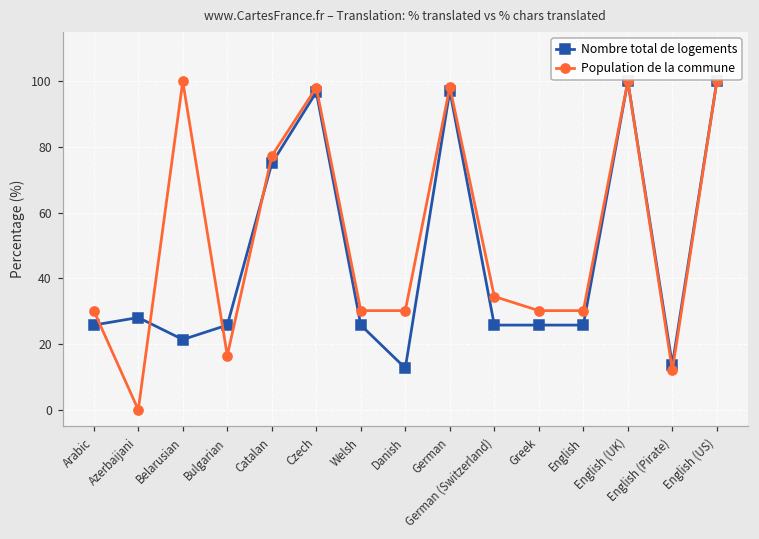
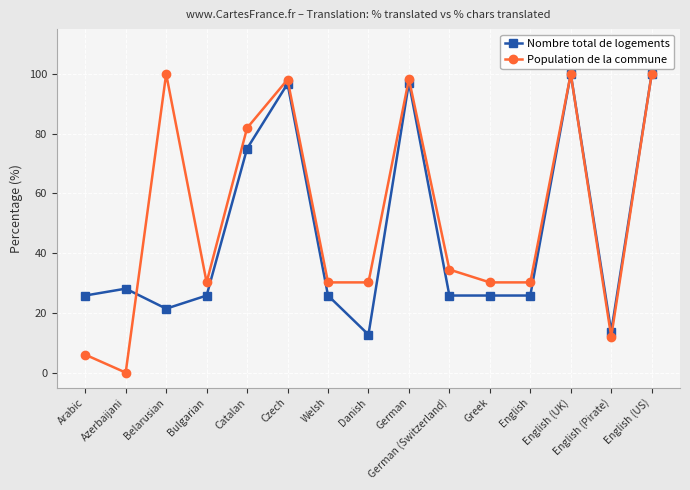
  {
    "Nombre total de logements": {
      "Arabic": 26,
      "Azerbaijani": 28,
      "Belarusian": 21,
      "Bulgarian": 26,
      "Catalan": 75,
      "Czech": 97,
      "Welsh": 26,
      "Danish": 13,
      "German": 97,
      "German (Switzerland)": 26,
      "Greek": 26,
      "English": 26,
      "English (Pirate)": 14
    },
    "Population de la commune": {
-     "Arabic": 30,
+     "Arabic": 6,
      "Azerbaijani": 0,
      "Belarusian": 100,
-     "Bulgarian": 17,
-     "Catalan": 77,
+     "Bulgarian": 30,
+     "Catalan": 82,
      "Czech": 98,
      "Welsh": 30,
      "Danish": 30,
      "German": 98,
      "German (Switzerland)": 35,
      "Greek": 30,
      "English": 30,
      "English (Pirate)": 12
    }
  }
